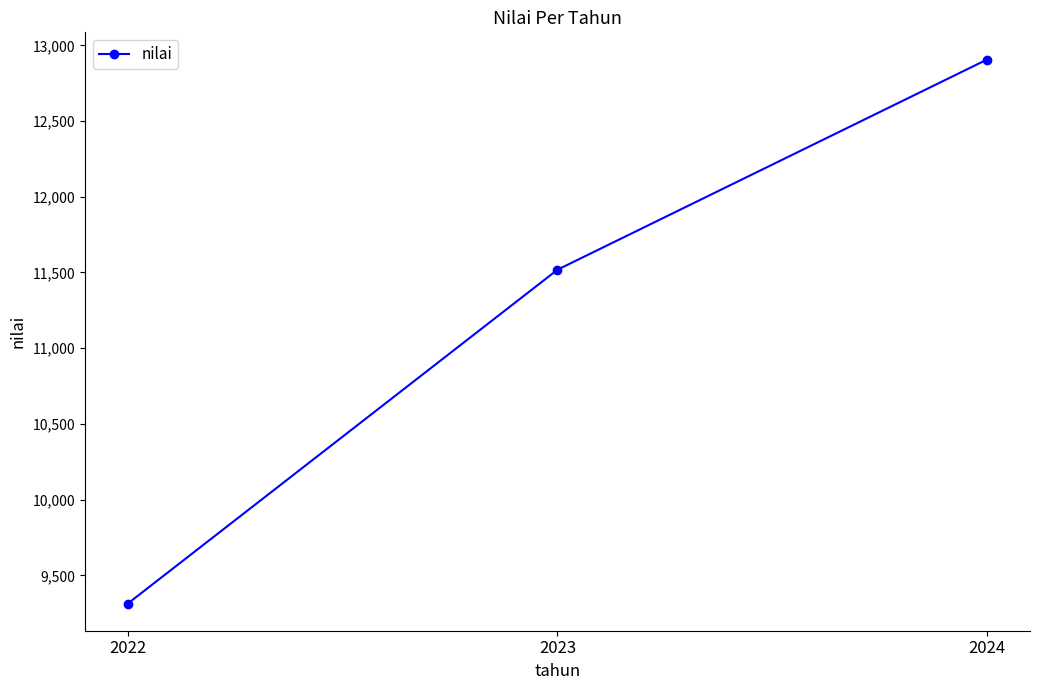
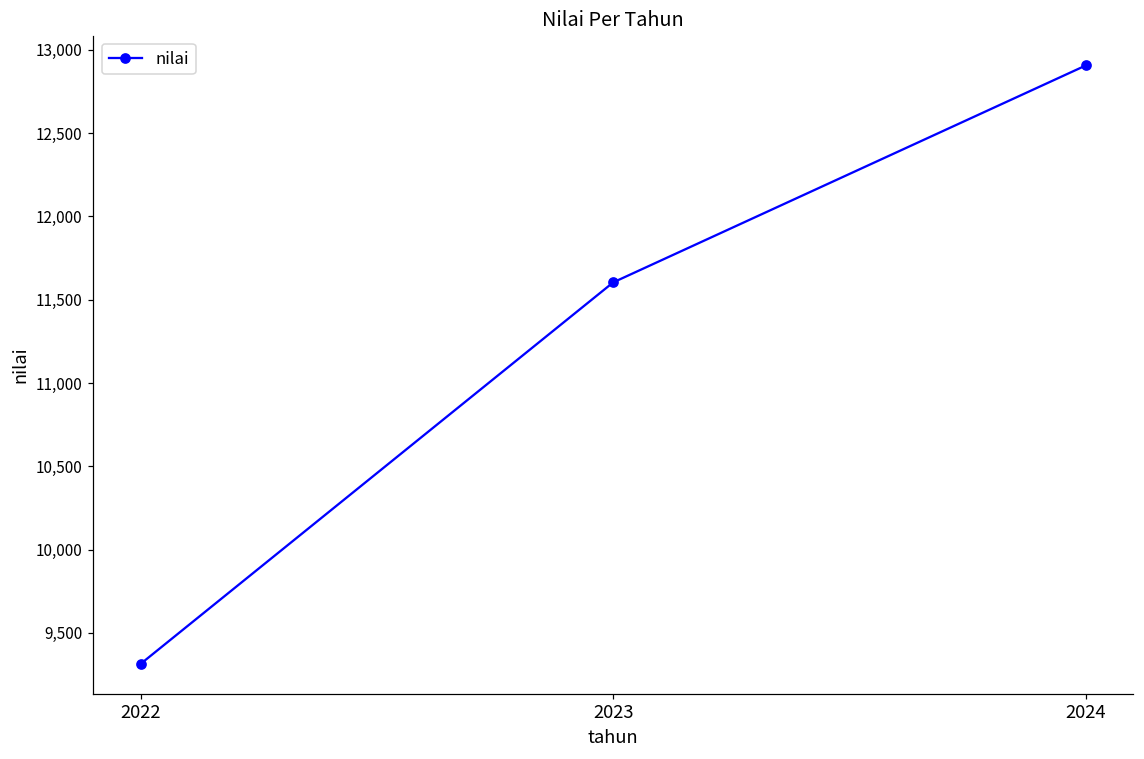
  {
    "2022": "9,310",
-   "2023": "11,520",
+   "2023": "11,600",
    "2024": "12,910"
  }
